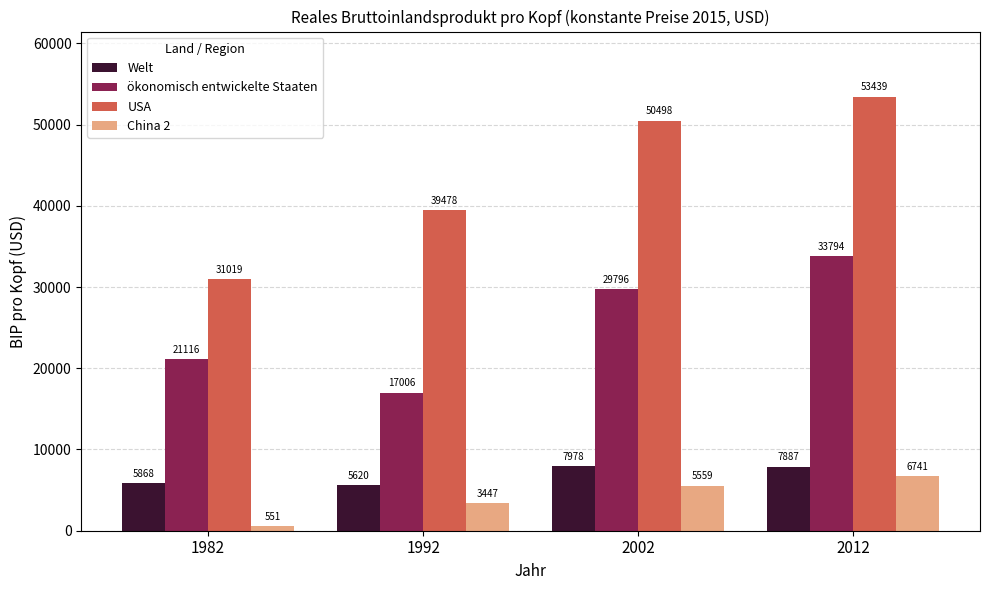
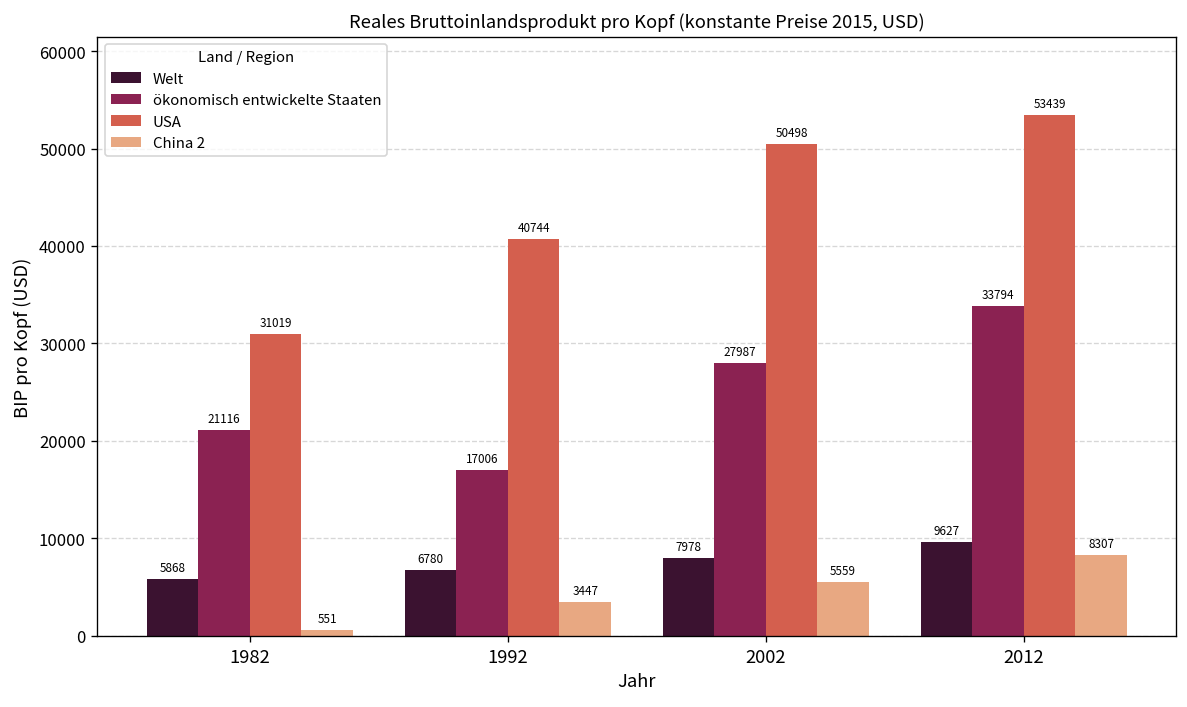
  {
    "Welt": {
      "1982": 5868,
-     "1992": 5620,
+     "1992": 6780,
      "2002": 7978,
-     "2012": 7887
+     "2012": 9627
    },
    "ökonomisch entwickelte Staaten": {
      "1982": 21116,
      "1992": 17006,
-     "2002": 29796,
+     "2002": 27987,
      "2012": 33794
    },
    "USA": {
      "1982": 31019,
-     "1992": 39478,
+     "1992": 40744,
      "2002": 50498,
      "2012": 53439
    },
    "China 2": {
      "1982": 551,
      "1992": 3447,
      "2002": 5559,
-     "2012": 6741
+     "2012": 8307
    }
  }
